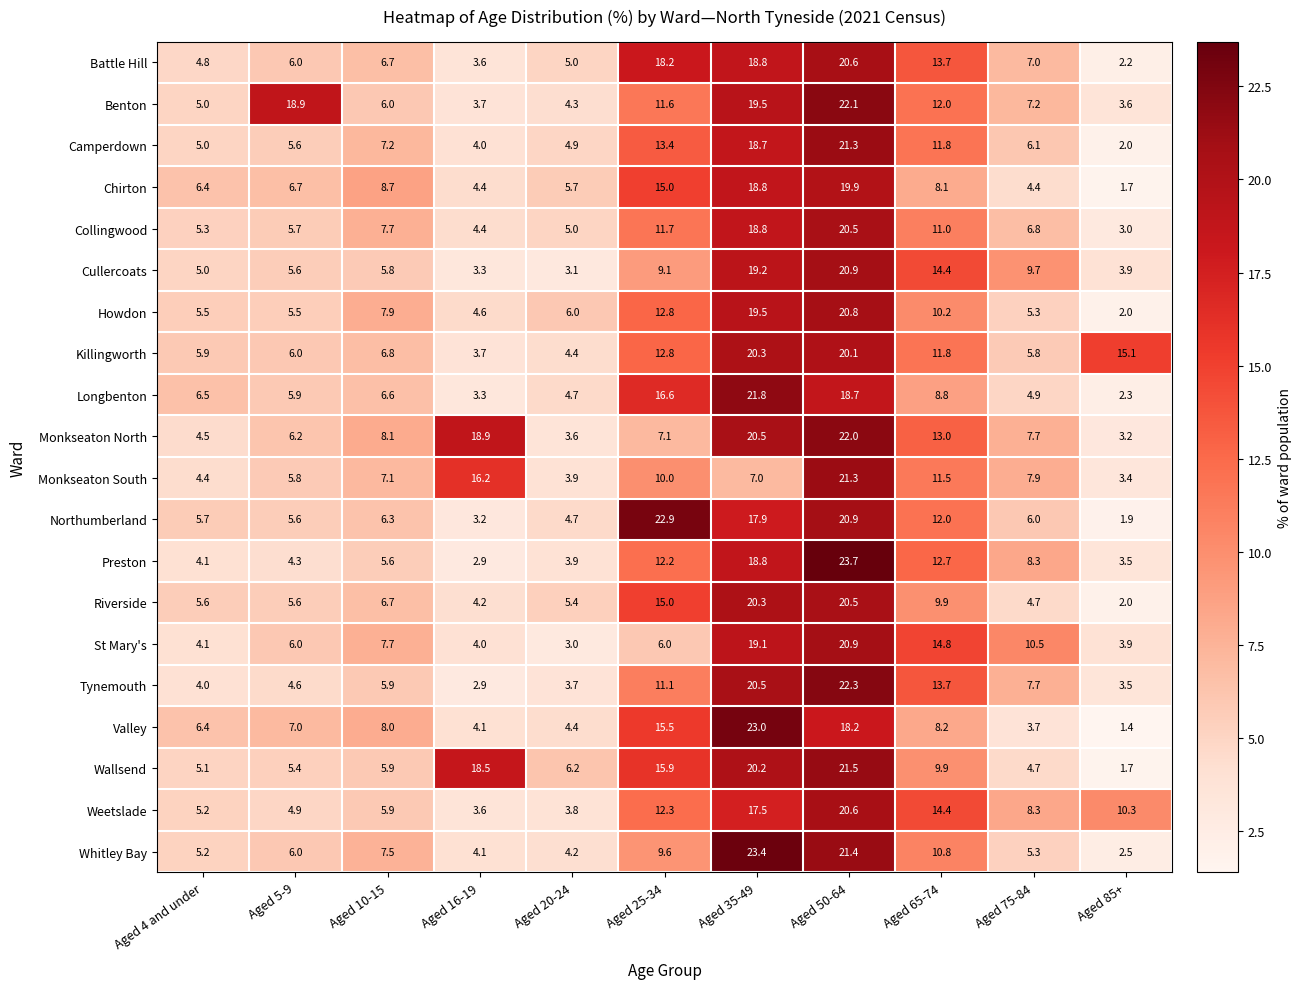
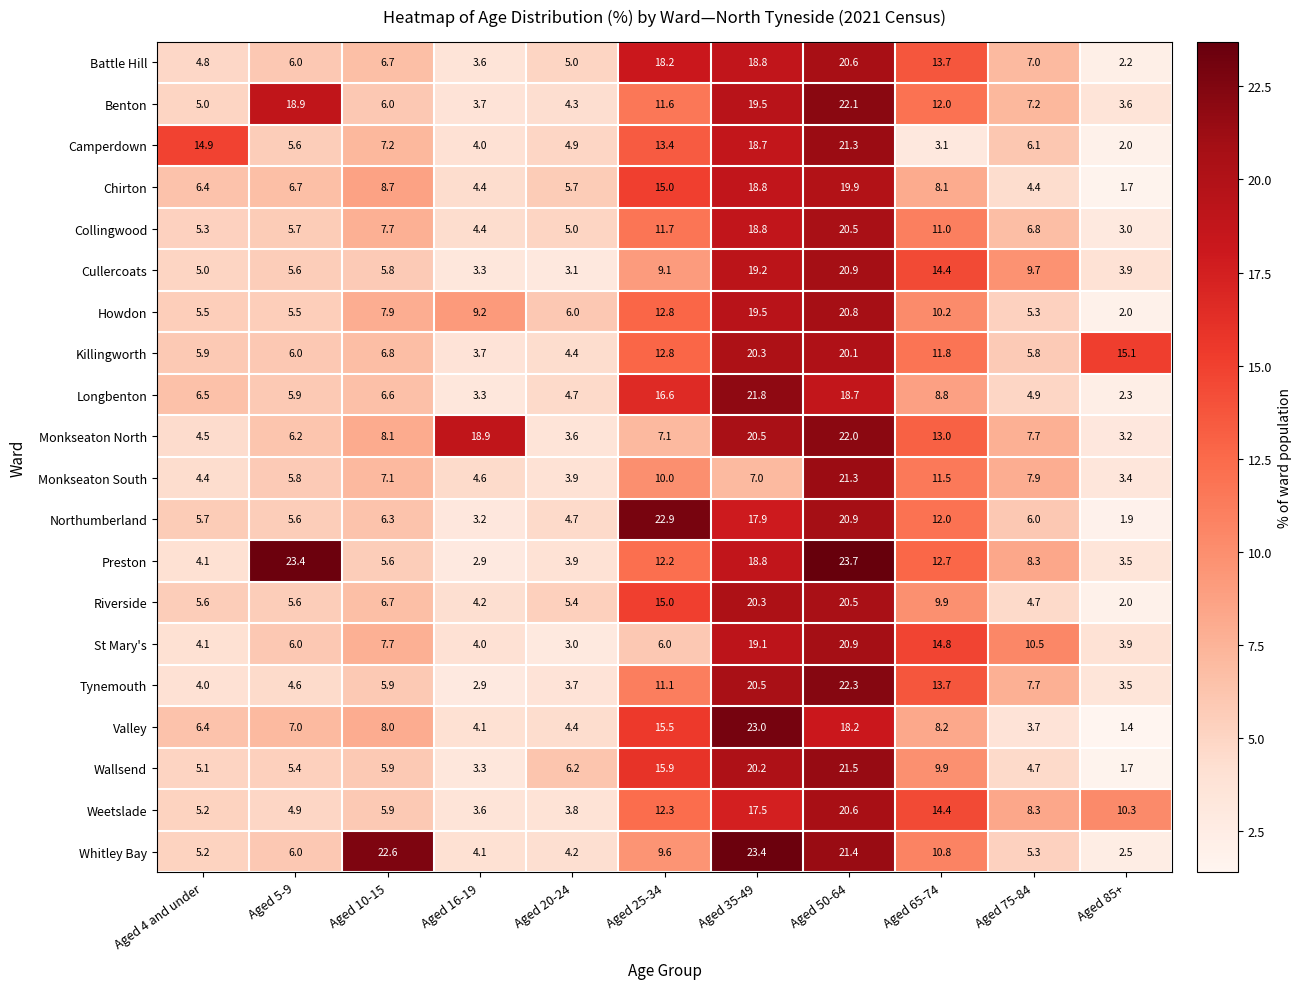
  {
    "Camperdown": {
-     "Aged 4 and under": 5.0,
+     "Aged 4 and under": 14.9,
      "Aged 5-9": 5.6,
      "Aged 10-15": 7.2,
      "Aged 16-19": 4.0,
      "Aged 20-24": 4.9,
      "Aged 25-34": 13.4,
      "Aged 35-49": 18.7,
      "Aged 50-64": 21.3,
-     "Aged 65-74": 11.8,
+     "Aged 65-74": 3.1,
      "Aged 75-84": 6.1,
      "Aged 85+": 2.0
    },
    "Howdon": {
      "Aged 4 and under": 5.5,
      "Aged 5-9": 5.5,
      "Aged 10-15": 7.9,
-     "Aged 16-19": 4.6,
+     "Aged 16-19": 9.2,
      "Aged 20-24": 6.0,
      "Aged 25-34": 12.8,
      "Aged 35-49": 19.5,
      "Aged 50-64": 20.8,
      "Aged 65-74": 10.2,
      "Aged 75-84": 5.3,
      "Aged 85+": 2.0
    },
    "Monkseaton South": {
      "Aged 4 and under": 4.4,
      "Aged 5-9": 5.8,
      "Aged 10-15": 7.1,
-     "Aged 16-19": 16.2,
+     "Aged 16-19": 4.6,
      "Aged 20-24": 3.9,
      "Aged 25-34": 10.0,
      "Aged 35-49": 7.0,
      "Aged 50-64": 21.3,
      "Aged 65-74": 11.5,
      "Aged 75-84": 7.9,
      "Aged 85+": 3.4
    },
    "Preston": {
      "Aged 4 and under": 4.1,
-     "Aged 5-9": 4.3,
+     "Aged 5-9": 23.4,
      "Aged 10-15": 5.6,
      "Aged 16-19": 2.9,
      "Aged 20-24": 3.9,
      "Aged 25-34": 12.2,
      "Aged 35-49": 18.8,
      "Aged 50-64": 23.7,
      "Aged 65-74": 12.7,
      "Aged 75-84": 8.3,
      "Aged 85+": 3.5
    },
    "Wallsend": {
      "Aged 4 and under": 5.1,
      "Aged 5-9": 5.4,
      "Aged 10-15": 5.9,
-     "Aged 16-19": 18.5,
+     "Aged 16-19": 3.3,
      "Aged 20-24": 6.2,
      "Aged 25-34": 15.9,
      "Aged 35-49": 20.2,
      "Aged 50-64": 21.5,
      "Aged 65-74": 9.9,
      "Aged 75-84": 4.7,
      "Aged 85+": 1.7
    },
    "Whitley Bay": {
      "Aged 4 and under": 5.2,
      "Aged 5-9": 6.0,
-     "Aged 10-15": 7.5,
+     "Aged 10-15": 22.6,
      "Aged 16-19": 4.1,
      "Aged 20-24": 4.2,
      "Aged 25-34": 9.6,
      "Aged 35-49": 23.4,
      "Aged 50-64": 21.4,
      "Aged 65-74": 10.8,
      "Aged 75-84": 5.3,
      "Aged 85+": 2.5
    }
  }
